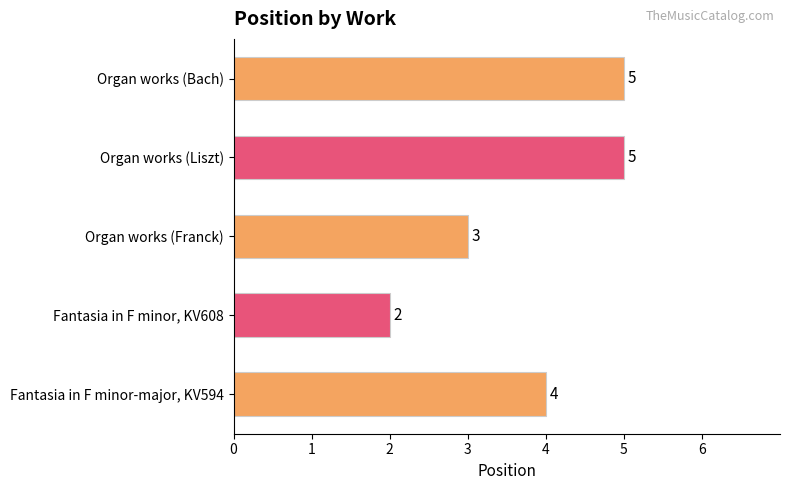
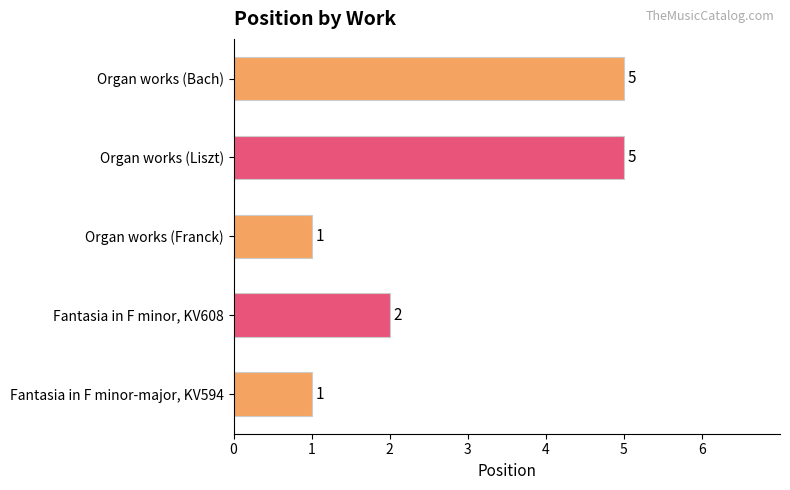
  {
    "Organ works (Bach)": 5,
    "Organ works (Liszt)": 5,
-   "Organ works (Franck)": 3,
+   "Organ works (Franck)": 1,
    "Fantasia in F minor, KV608": 2,
-   "Fantasia in F minor-major, KV594": 4
+   "Fantasia in F minor-major, KV594": 1
  }
